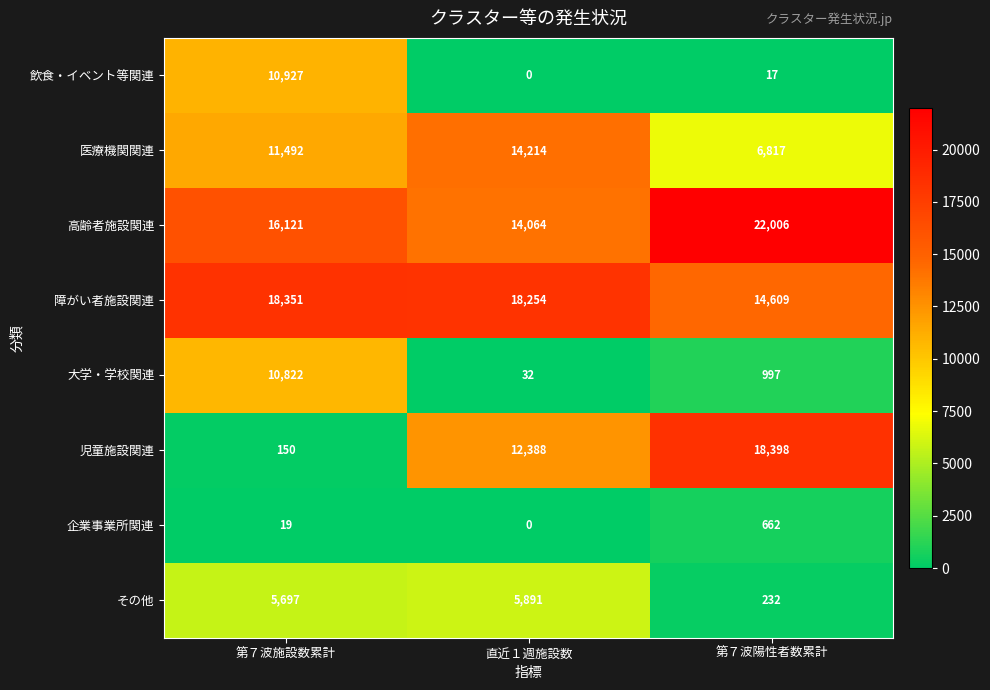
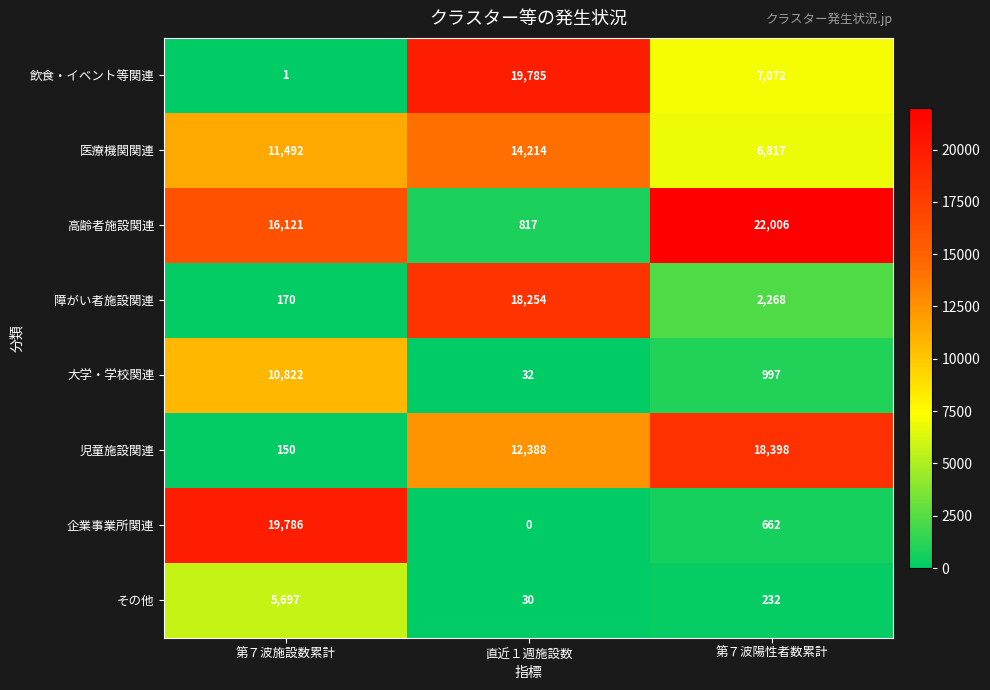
  {
    "飲食・イベント等関連": {
-     "第７波施設数累計": "10,927",
-     "直近１週施設数": "0",
-     "第７波陽性者数累計": "17"
+     "第７波施設数累計": "1",
+     "直近１週施設数": "19,785",
+     "第７波陽性者数累計": "7,072"
    },
    "医療機関関連": {
      "第７波施設数累計": "11,492",
      "直近１週施設数": "14,214",
      "第７波陽性者数累計": "6,817"
    },
    "高齢者施設関連": {
      "第７波施設数累計": "16,121",
-     "直近１週施設数": "14,064",
+     "直近１週施設数": "817",
      "第７波陽性者数累計": "22,006"
    },
    "障がい者施設関連": {
-     "第７波施設数累計": "18,351",
+     "第７波施設数累計": "170",
      "直近１週施設数": "18,254",
-     "第７波陽性者数累計": "14,609"
+     "第７波陽性者数累計": "2,268"
    },
    "大学・学校関連": {
      "第７波施設数累計": "10,822",
      "直近１週施設数": "32",
      "第７波陽性者数累計": "997"
    },
    "児童施設関連": {
      "第７波施設数累計": "150",
      "直近１週施設数": "12,388",
      "第７波陽性者数累計": "18,398"
    },
    "企業事業所関連": {
-     "第７波施設数累計": "19",
+     "第７波施設数累計": "19,786",
      "直近１週施設数": "0",
      "第７波陽性者数累計": "662"
    },
    "その他": {
      "第７波施設数累計": "5,697",
-     "直近１週施設数": "5,891",
+     "直近１週施設数": "30",
      "第７波陽性者数累計": "232"
    }
  }
